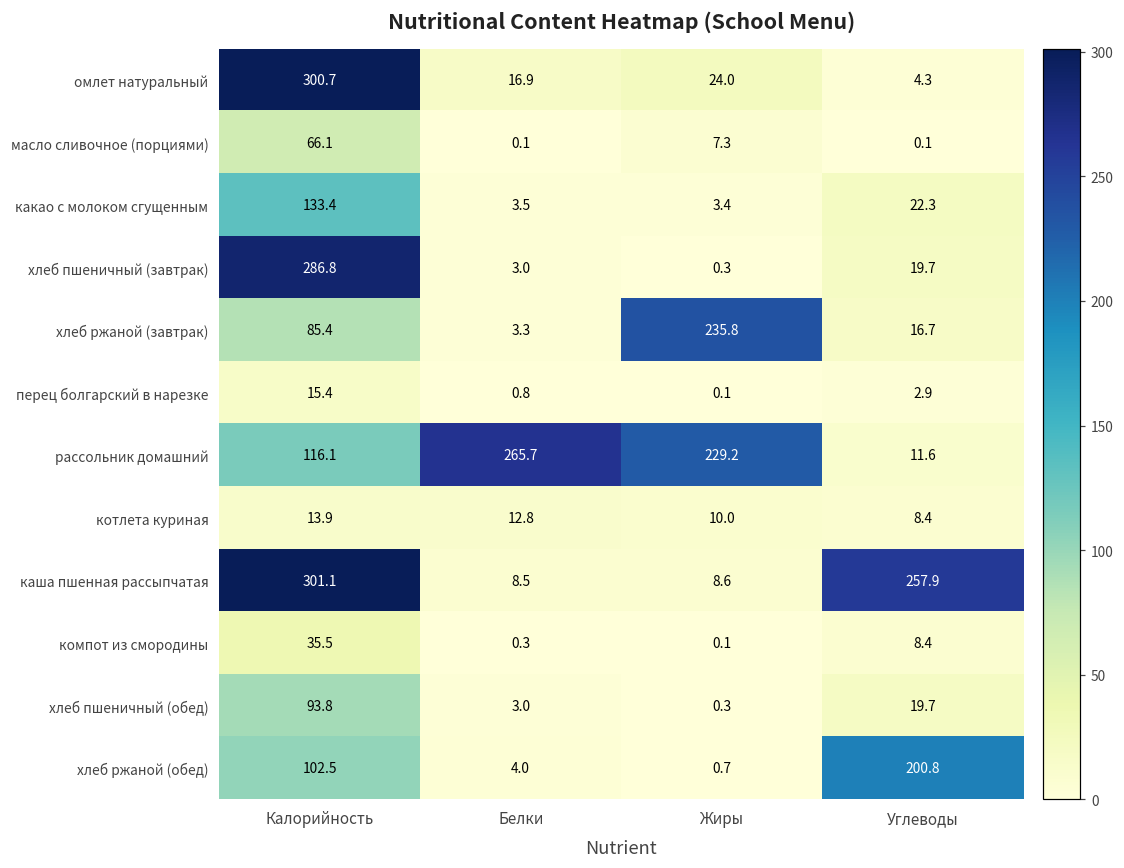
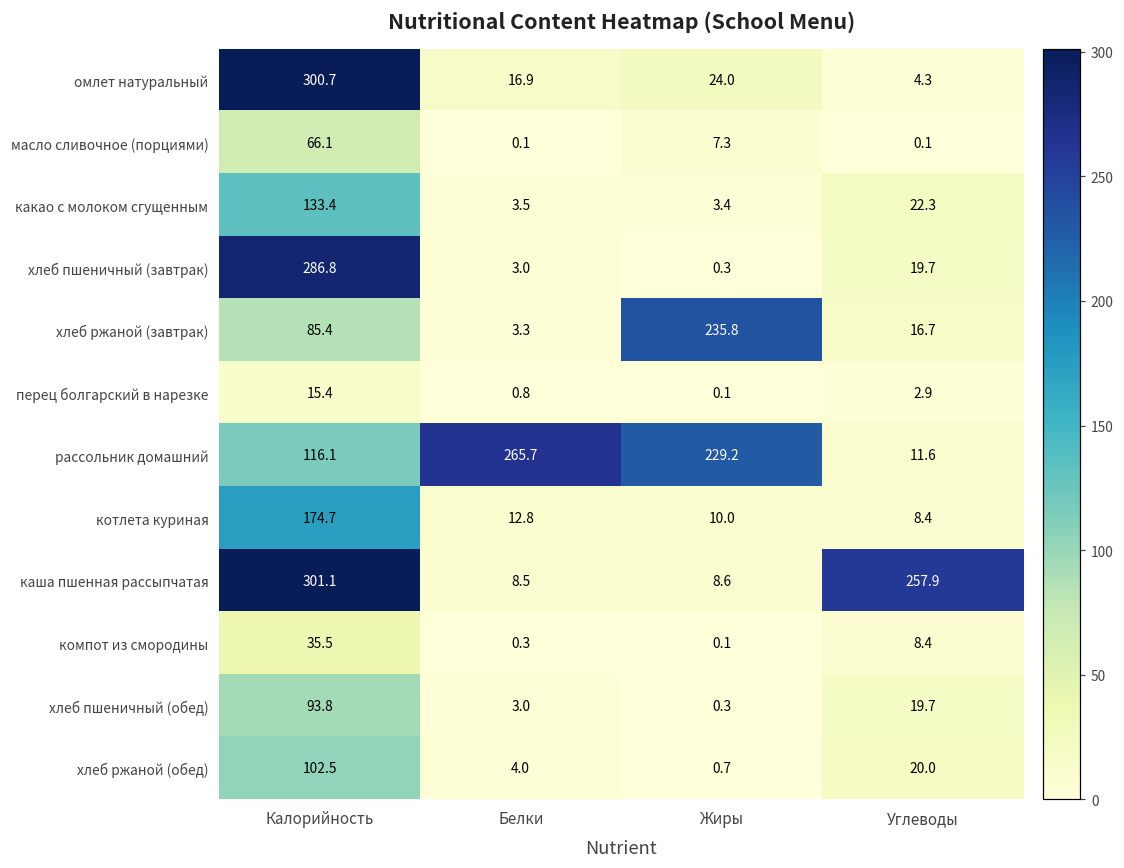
  {
    "омлет натуральный": {
      "Калорийность": 300.7,
      "Белки": 16.9,
      "Жиры": 24.0,
      "Углеводы": 4.3
    },
    "масло сливочное (порциями)": {
      "Калорийность": 66.1,
      "Белки": 0.1,
      "Жиры": 7.3,
      "Углеводы": 0.1
    },
    "какао с молоком сгущенным": {
      "Калорийность": 133.4,
      "Белки": 3.5,
      "Жиры": 3.4,
      "Углеводы": 22.3
    },
    "хлеб пшеничный (завтрак)": {
      "Калорийность": 286.8,
      "Белки": 3.0,
      "Жиры": 0.3,
      "Углеводы": 19.7
    },
    "хлеб ржаной (завтрак)": {
      "Калорийность": 85.4,
      "Белки": 3.3,
      "Жиры": 235.8,
      "Углеводы": 16.7
    },
    "перец болгарский в нарезке": {
      "Калорийность": 15.4,
      "Белки": 0.8,
      "Жиры": 0.1,
      "Углеводы": 2.9
    },
    "рассольник домашний": {
      "Калорийность": 116.1,
      "Белки": 265.7,
      "Жиры": 229.2,
      "Углеводы": 11.6
    },
    "котлета куриная": {
-     "Калорийность": 13.9,
+     "Калорийность": 174.7,
      "Белки": 12.8,
      "Жиры": 10.0,
      "Углеводы": 8.4
    },
    "каша пшенная рассыпчатая": {
      "Калорийность": 301.1,
      "Белки": 8.5,
      "Жиры": 8.6,
      "Углеводы": 257.9
    },
    "компот из смородины": {
      "Калорийность": 35.5,
      "Белки": 0.3,
      "Жиры": 0.1,
      "Углеводы": 8.4
    },
    "хлеб пшеничный (обед)": {
      "Калорийность": 93.8,
      "Белки": 3.0,
      "Жиры": 0.3,
      "Углеводы": 19.7
    },
    "хлеб ржаной (обед)": {
      "Калорийность": 102.5,
      "Белки": 4.0,
      "Жиры": 0.7,
-     "Углеводы": 200.8
+     "Углеводы": 20.0
    }
  }
